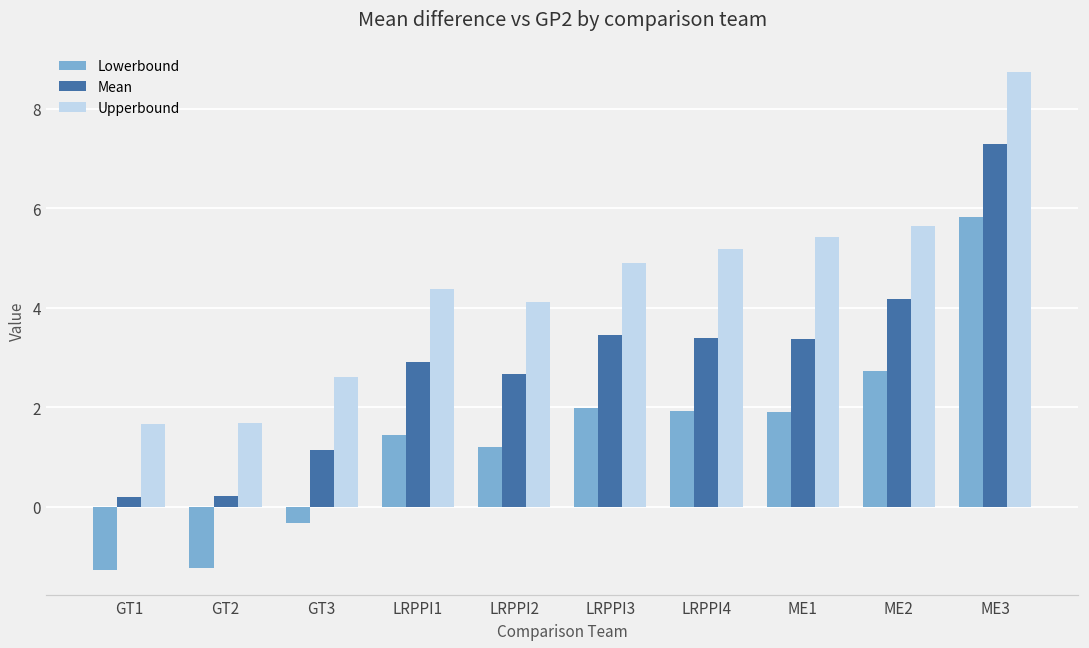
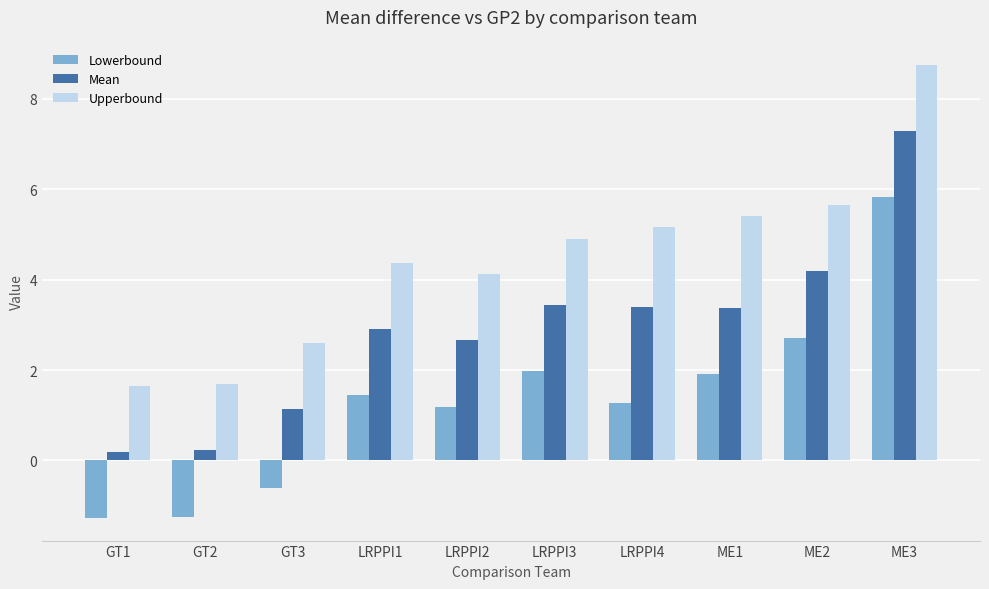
  {
    "Lowerbound": {
      "GT1": -1.3,
      "GT2": -1.2,
-     "GT3": -0.3,
+     "GT3": -0.6,
      "LRPPI1": 1.4,
      "LRPPI2": 1.2,
      "LRPPI3": 2.0,
-     "LRPPI4": 1.9,
+     "LRPPI4": 1.3,
      "ME1": 1.9,
      "ME2": 2.7,
      "ME3": 5.8
    },
    "Mean": {
      "GT1": 0.2,
      "GT2": 0.2,
      "GT3": 1.1,
      "LRPPI1": 2.9,
      "LRPPI2": 2.7,
      "LRPPI3": 3.4,
      "LRPPI4": 3.4,
      "ME1": 3.4,
      "ME2": 4.2,
      "ME3": 7.3
    },
    "Upperbound": {
      "GT1": 1.7,
      "GT2": 1.7,
      "GT3": 2.6,
      "LRPPI1": 4.4,
      "LRPPI2": 4.1,
      "LRPPI3": 4.9,
      "LRPPI4": 5.2,
      "ME1": 5.4,
      "ME2": 5.6,
      "ME3": 8.7
    }
  }
